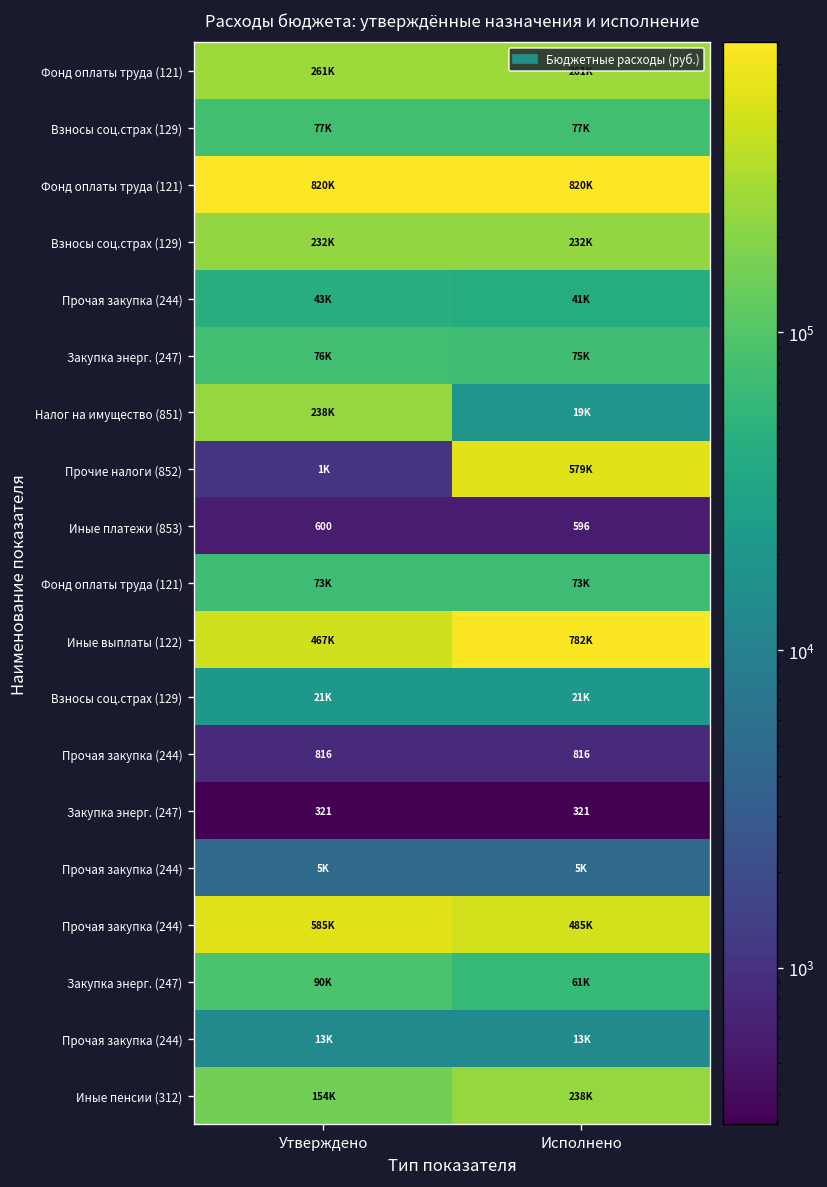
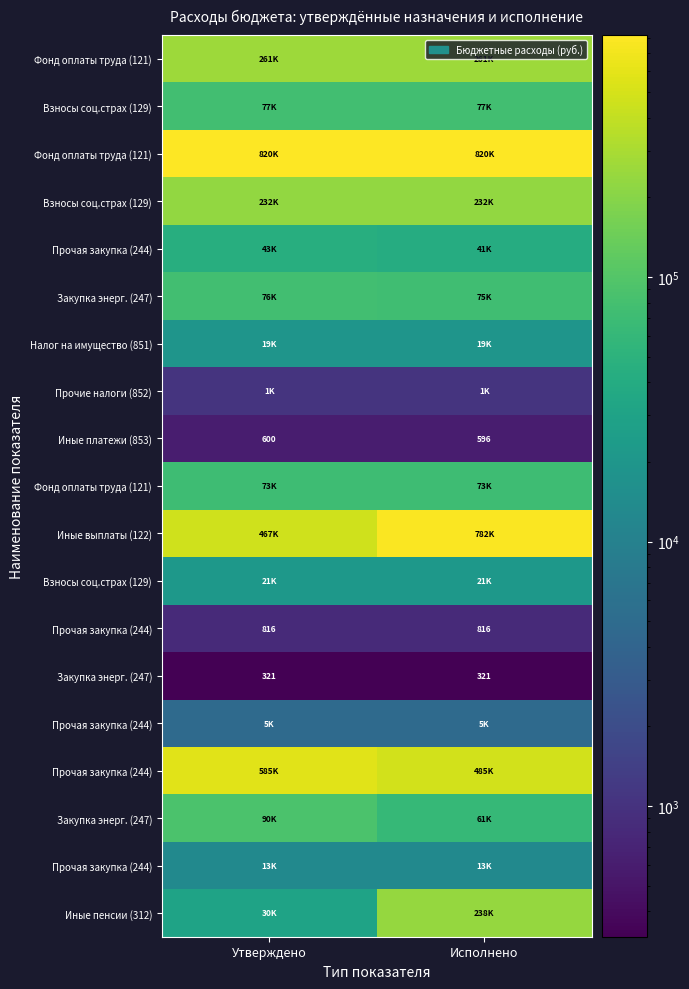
  {
    "Налог на имущество (851)": {
-     "Утверждено": "238K",
+     "Утверждено": "19K",
      "Исполнено": "19K"
    },
    "Прочие налоги (852)": {
      "Утверждено": "1K",
-     "Исполнено": "579K"
+     "Исполнено": "1K"
    },
    "Иные платежи (853)": {
      "Утверждено": "600",
      "Исполнено": "596"
    },
    "Иные выплаты (122)": {
      "Утверждено": "467K",
      "Исполнено": "782K"
    },
    "Иные пенсии (312)": {
-     "Утверждено": "154K",
+     "Утверждено": "30K",
      "Исполнено": "238K"
    }
  }
